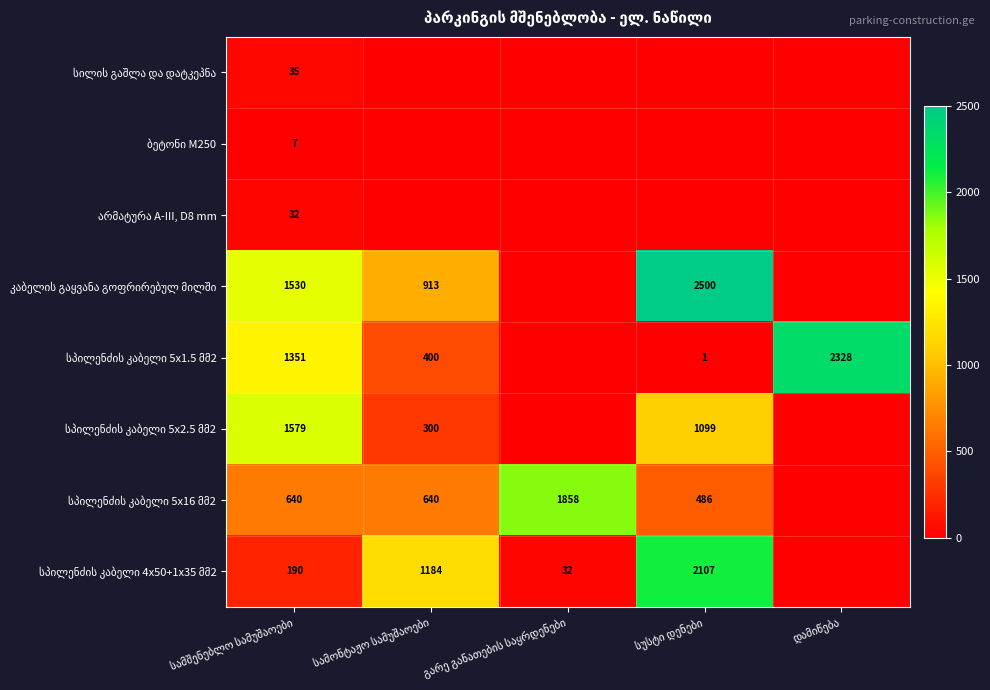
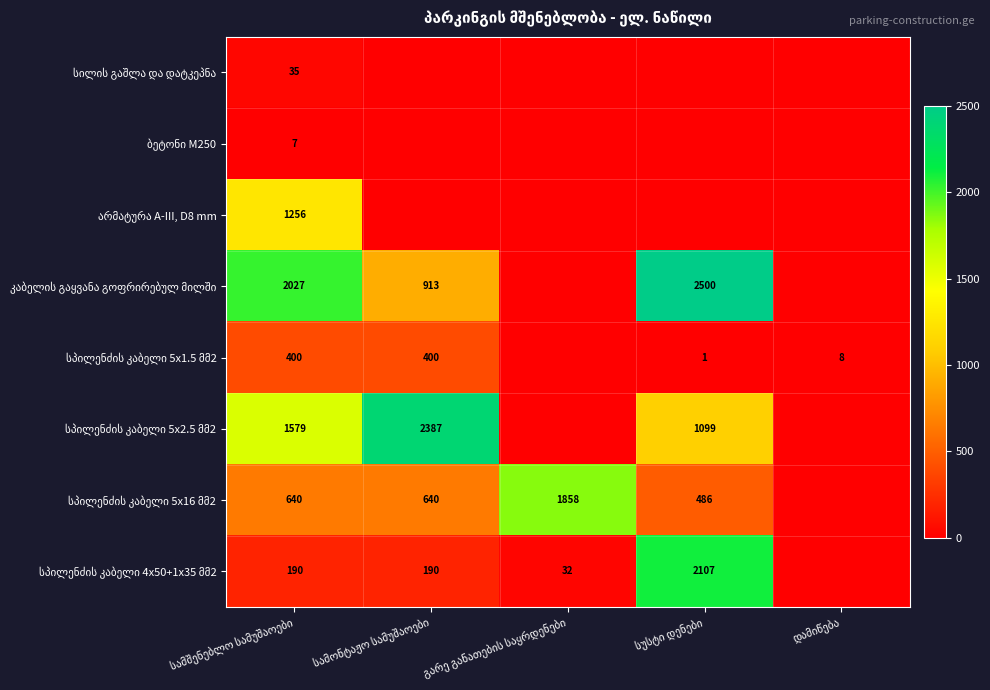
  {
    "სილის გაშლა და დატკეპნა": {
      "სამშენებლო სამუშაოები": 35
    },
    "ბეტონი M250": {
      "სამშენებლო სამუშაოები": 7
    },
    "არმატურა A-III, D8 mm": {
-     "სამშენებლო სამუშაოები": 32
+     "სამშენებლო სამუშაოები": 1256
    },
    "კაბელის გაყვანა გოფრირებულ მილში": {
-     "სამშენებლო სამუშაოები": 1530,
+     "სამშენებლო სამუშაოები": 2027,
      "სამონტაჟო სამუშაოები": 913,
      "სუსტი დენები": 2500
    },
    "სპილენძის კაბელი 5x1.5 მმ2": {
-     "სამშენებლო სამუშაოები": 1351,
+     "სამშენებლო სამუშაოები": 400,
      "სამონტაჟო სამუშაოები": 400,
      "სუსტი დენები": 1,
-     "დამიწება": 2328
+     "დამიწება": 8
    },
    "სპილენძის კაბელი 5x2.5 მმ2": {
      "სამშენებლო სამუშაოები": 1579,
-     "სამონტაჟო სამუშაოები": 300,
+     "სამონტაჟო სამუშაოები": 2387,
      "სუსტი დენები": 1099
    },
    "სპილენძის კაბელი 5x16 მმ2": {
      "სამშენებლო სამუშაოები": 640,
      "სამონტაჟო სამუშაოები": 640,
      "გარე განათების საყრდენები": 1858,
      "სუსტი დენები": 486
    },
    "სპილენძის კაბელი 4x50+1x35 მმ2": {
      "სამშენებლო სამუშაოები": 190,
-     "სამონტაჟო სამუშაოები": 1184,
+     "სამონტაჟო სამუშაოები": 190,
      "გარე განათების საყრდენები": 32,
      "სუსტი დენები": 2107
    }
  }
